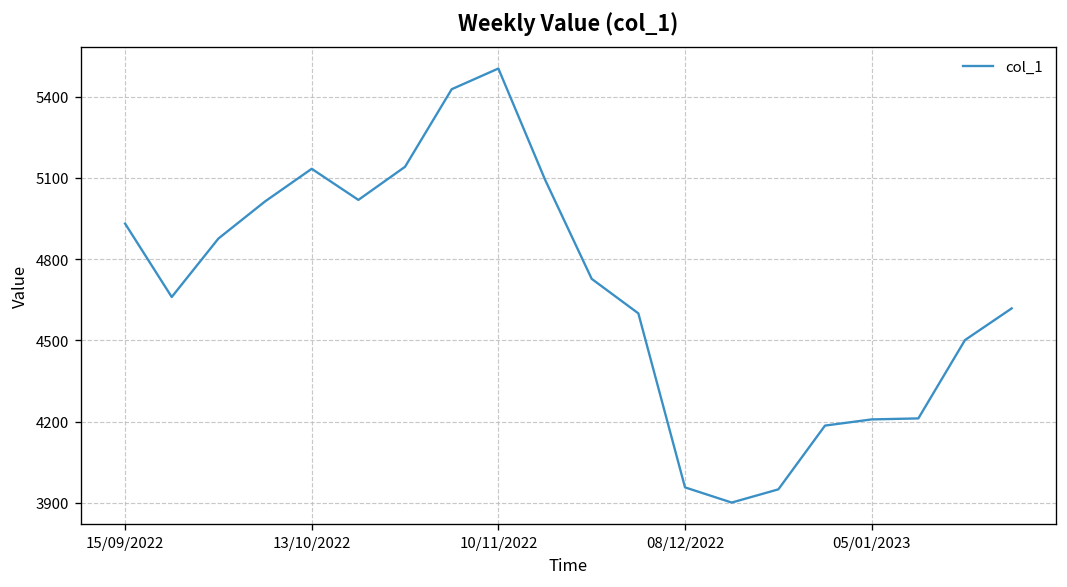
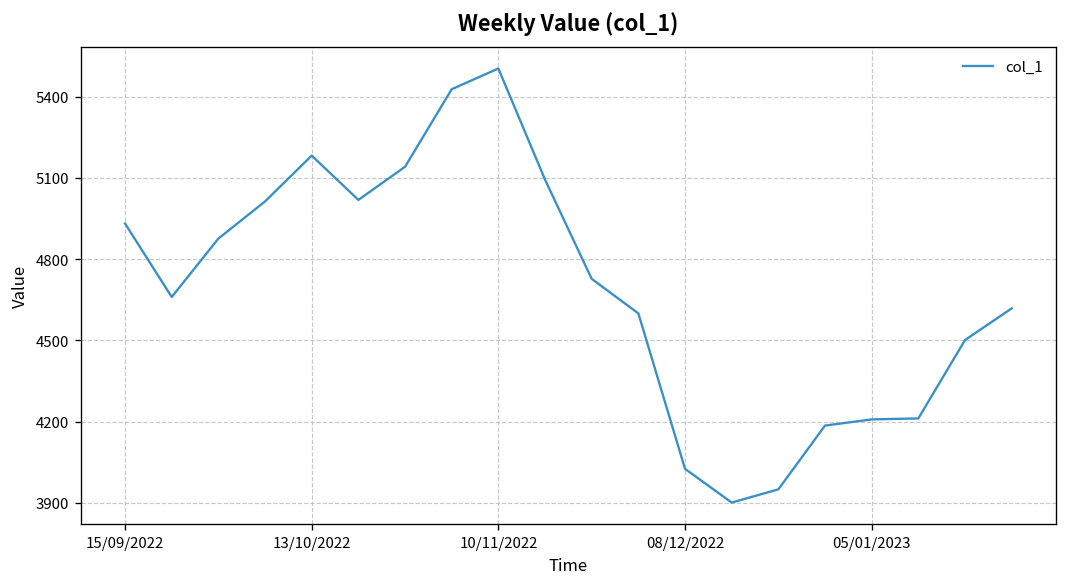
  {
    "15/09/2022": 4930,
-   "13/10/2022": 5130,
+   "13/10/2022": 5180,
    "10/11/2022": 5500,
-   "08/12/2022": 3960,
+   "08/12/2022": 4030,
    "05/01/2023": 4210
  }
